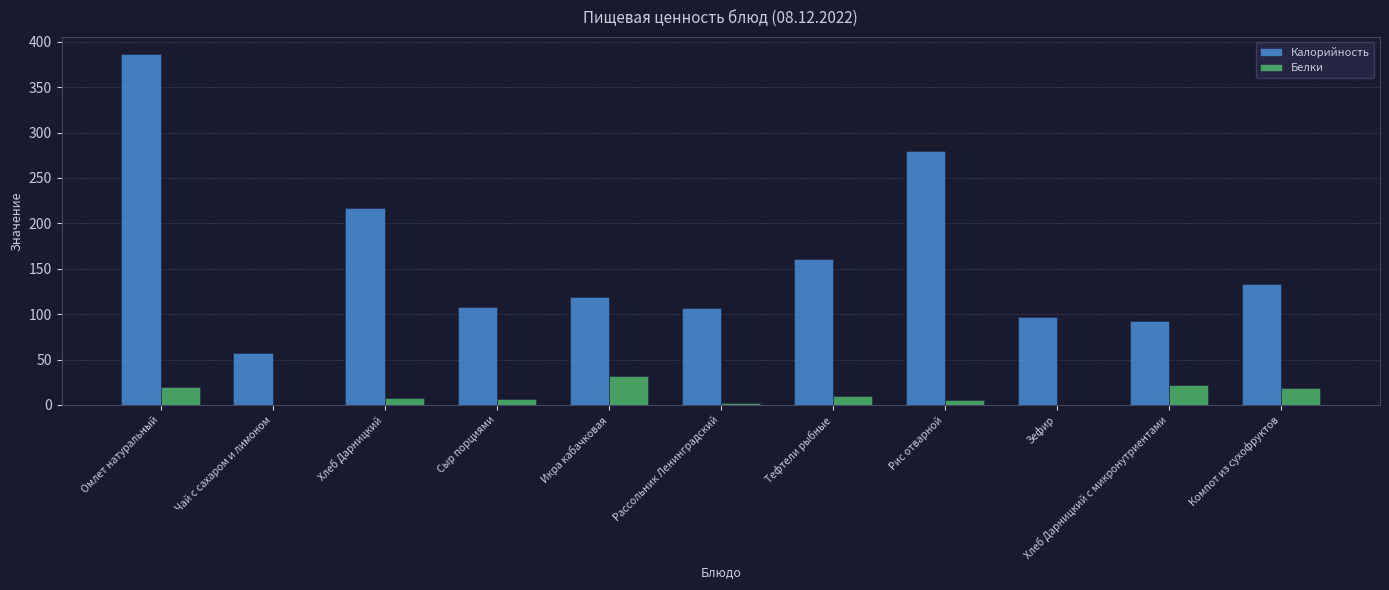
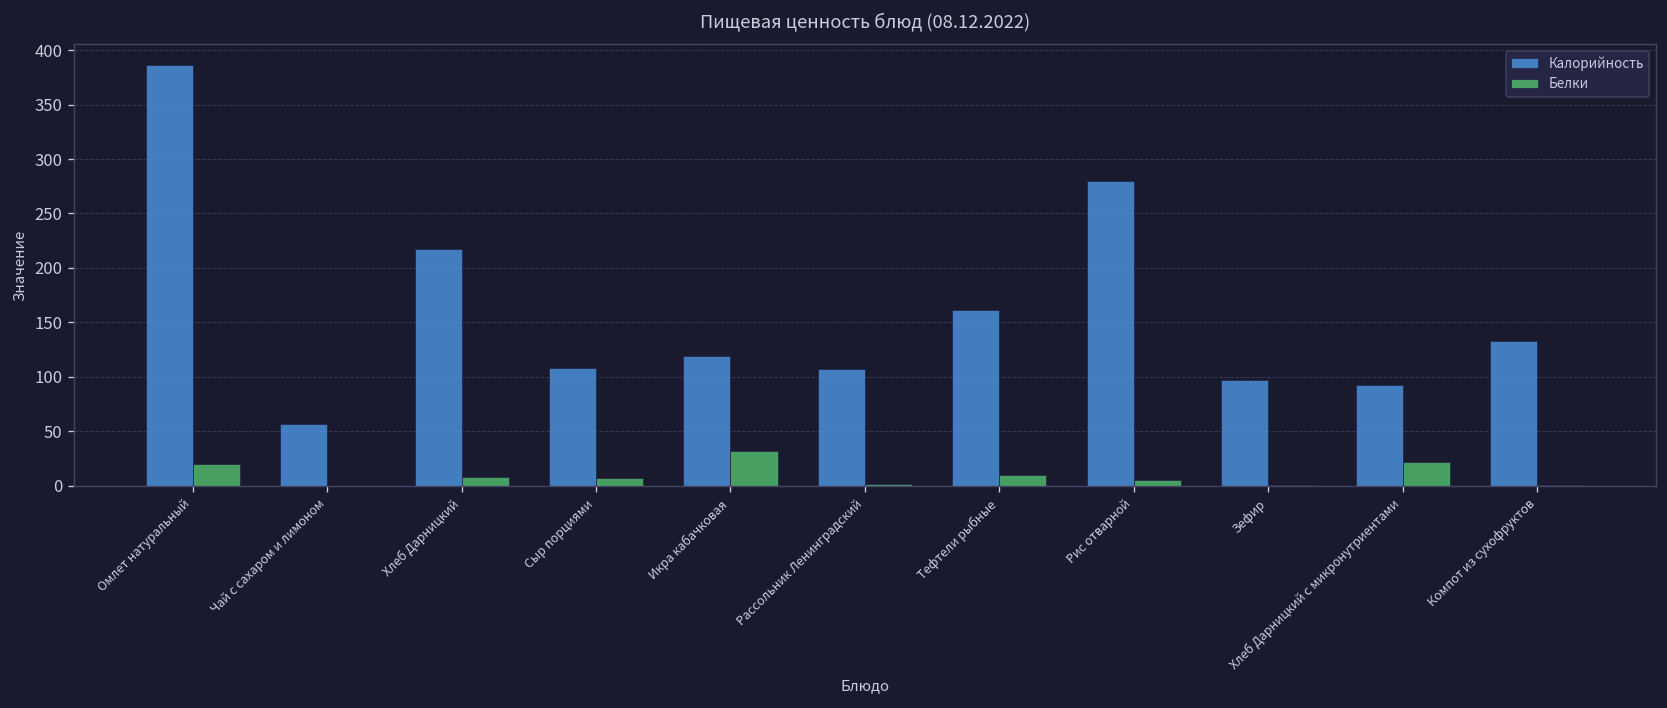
  {
    "Калорийность": {
      "Омлет натуральный": 390,
      "Чай с сахаром и лимоном": 60,
      "Хлеб Дарницкий": 220,
      "Сыр порциями": 110,
      "Икра кабачковая": 120,
      "Рассольник Ленинградский": 110,
      "Тефтели рыбные": 160,
      "Рис отварной": 280,
      "Зефир": 100,
      "Хлеб Дарницкий с микронутриентами": 90,
      "Компот из сухофруктов": 130
    },
    "Белки": {
      "Омлет натуральный": 20,
      "Хлеб Дарницкий": 10,
      "Сыр порциями": 10,
      "Икра кабачковая": 30,
      "Тефтели рыбные": 10,
      "Рис отварной": 10,
      "Хлеб Дарницкий с микронутриентами": 20,
-     "Компот из сухофруктов": 20
+     "Компот из сухофруктов": 0
    }
  }
